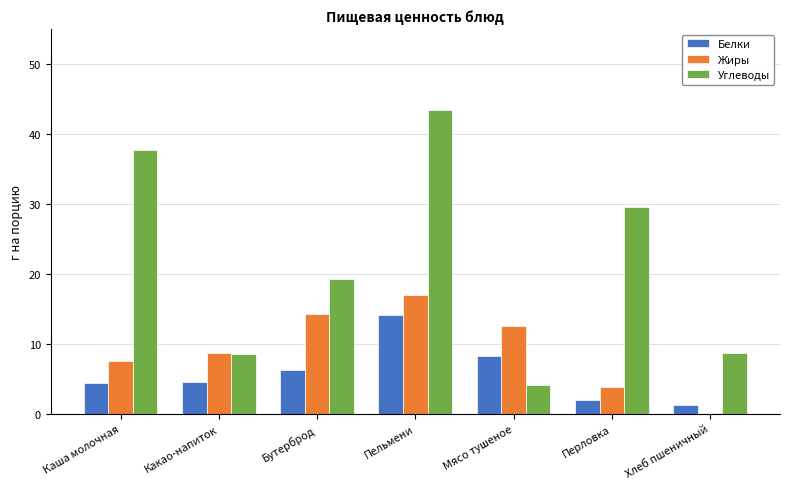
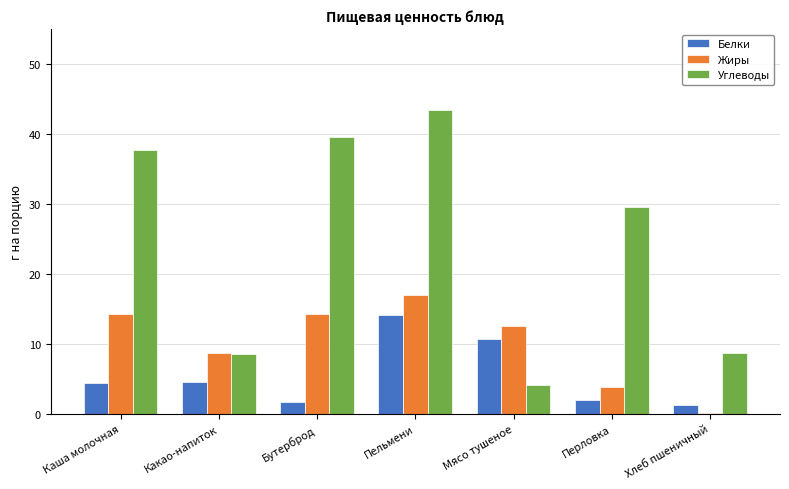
  {
    "Белки": {
      "Каша молочная": 4,
      "Какао-напиток": 5,
-     "Бутерброд": 6,
+     "Бутерброд": 2,
      "Пельмени": 14,
-     "Мясо тушеное": 8,
+     "Мясо тушеное": 11,
      "Перловка": 2,
      "Хлеб пшеничный": 1
    },
    "Жиры": {
-     "Каша молочная": 8,
+     "Каша молочная": 14,
      "Какао-напиток": 9,
      "Бутерброд": 14,
      "Пельмени": 17,
      "Мясо тушеное": 13,
      "Перловка": 4
    },
    "Углеводы": {
      "Каша молочная": 38,
      "Какао-напиток": 9,
-     "Бутерброд": 19,
+     "Бутерброд": 40,
      "Пельмени": 43,
      "Мясо тушеное": 4,
      "Перловка": 30,
      "Хлеб пшеничный": 9
    }
  }
